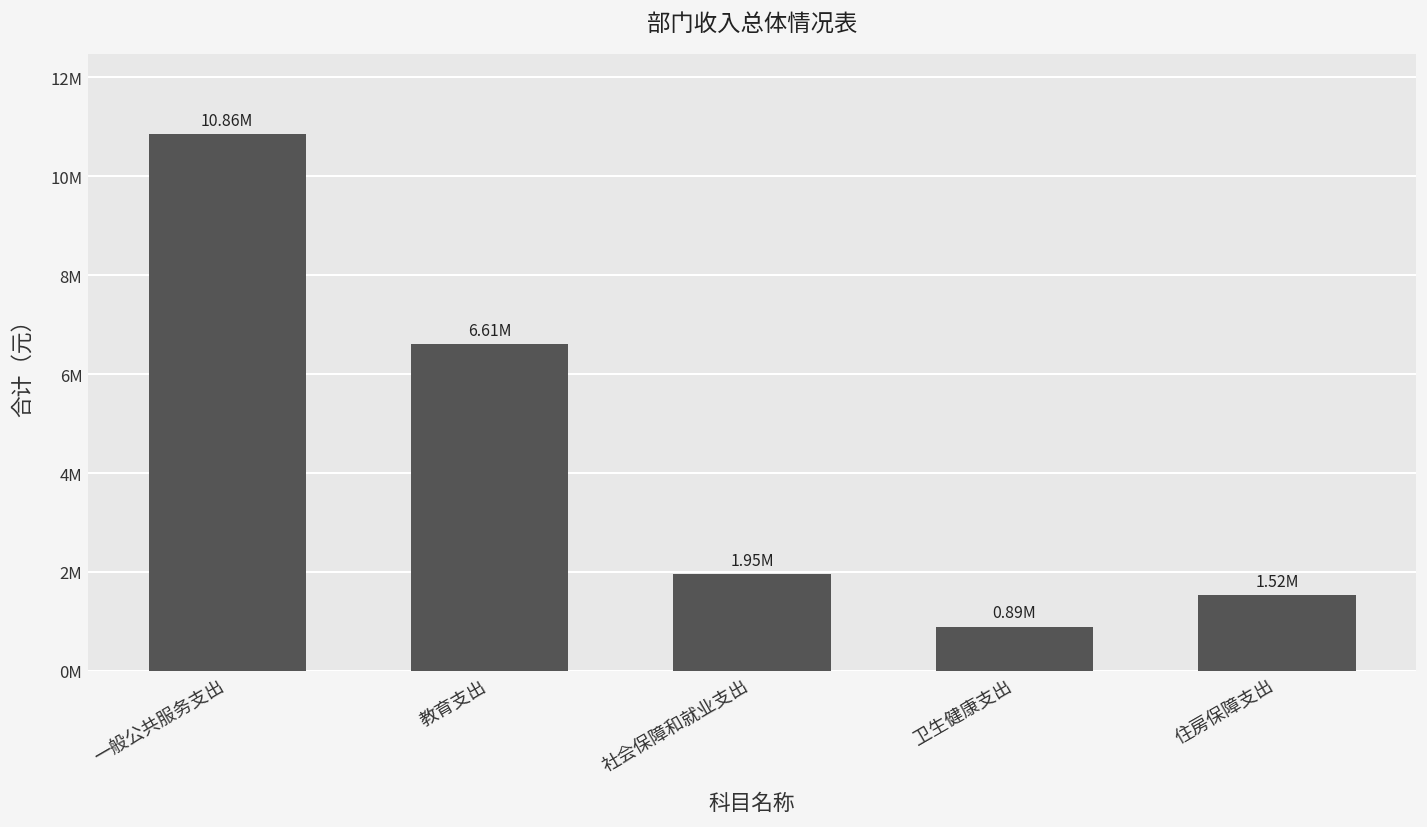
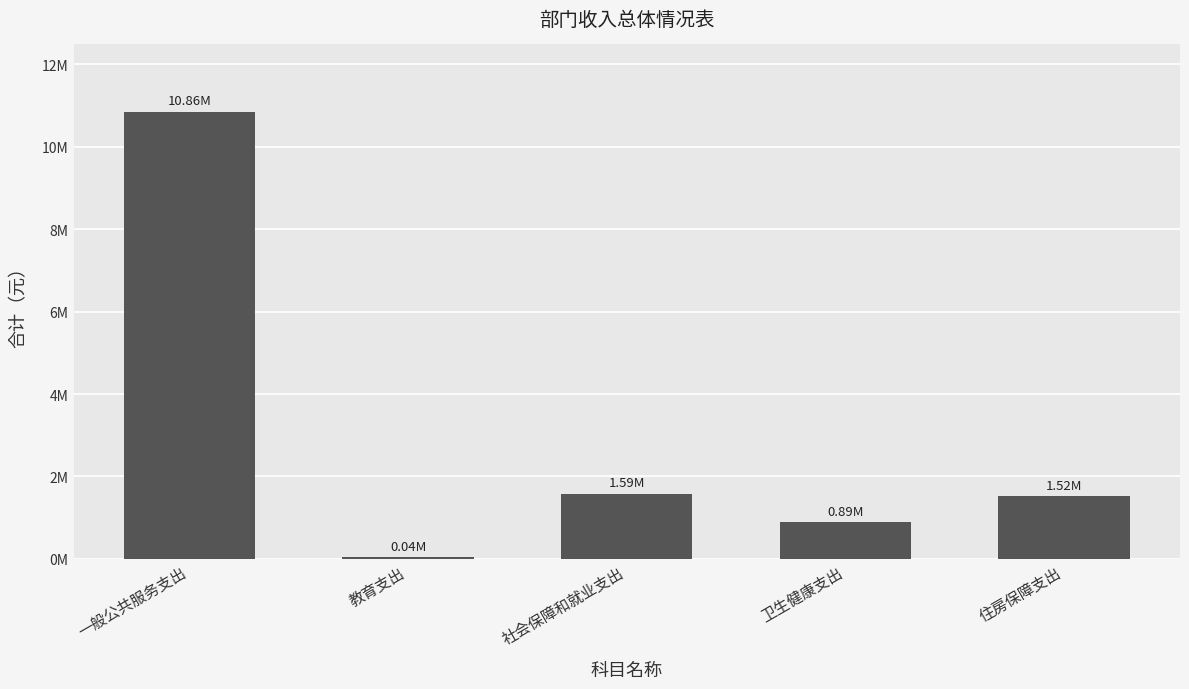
  {
    "一般公共服务支出": "10.86M",
-   "教育支出": "6.61M",
-   "社会保障和就业支出": "1.95M",
+   "教育支出": "0.04M",
+   "社会保障和就业支出": "1.59M",
    "卫生健康支出": "0.89M",
    "住房保障支出": "1.52M"
  }
